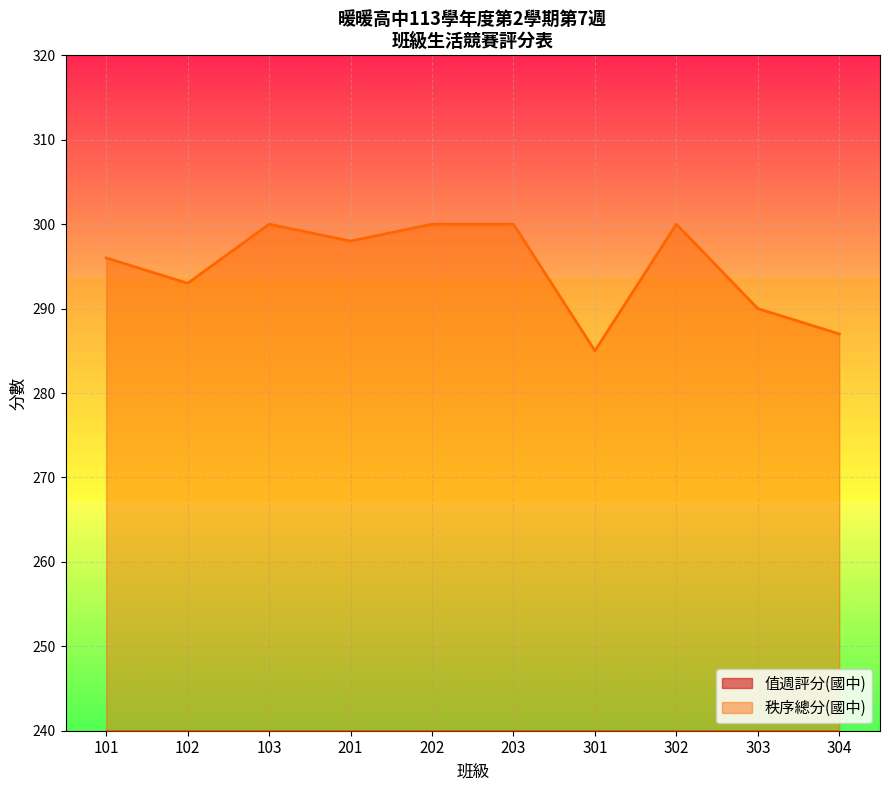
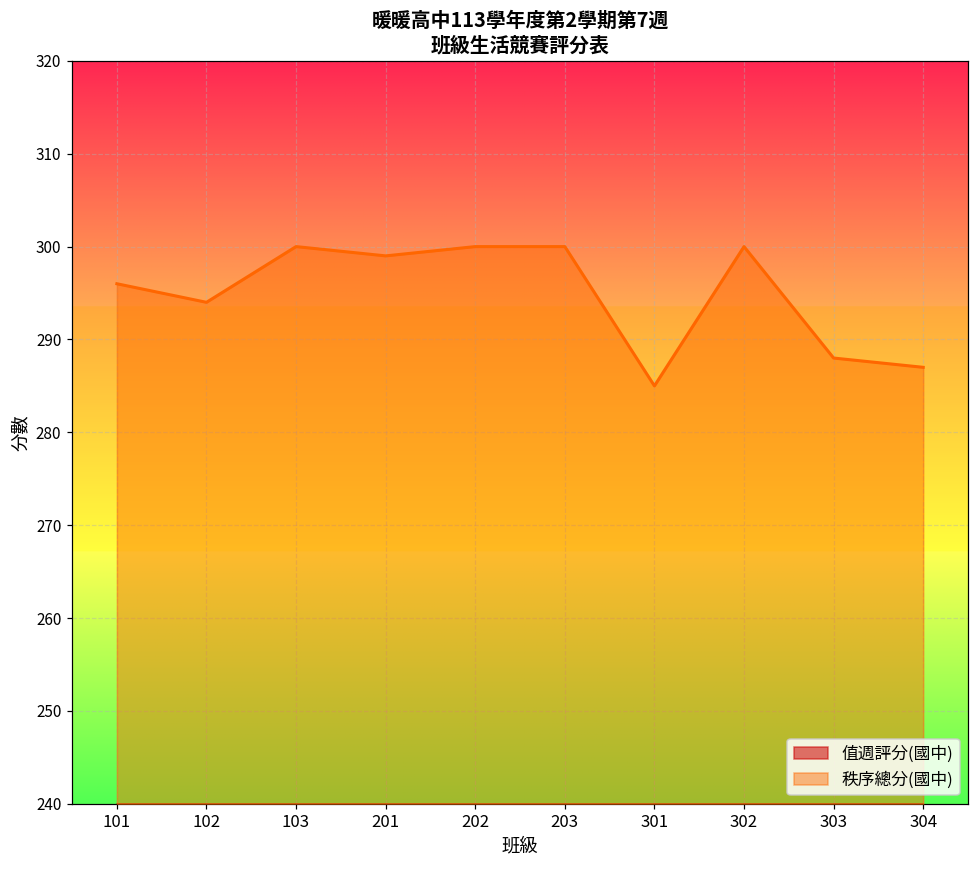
  {
    "秩序總分(國中)": {
      "101": 296,
-     "102": 293,
+     "102": 294,
      "103": 300,
-     "201": 298,
+     "201": 299,
      "202": 300,
      "203": 300,
      "301": 285,
      "302": 300,
-     "303": 290,
+     "303": 288,
      "304": 287
    }
  }
